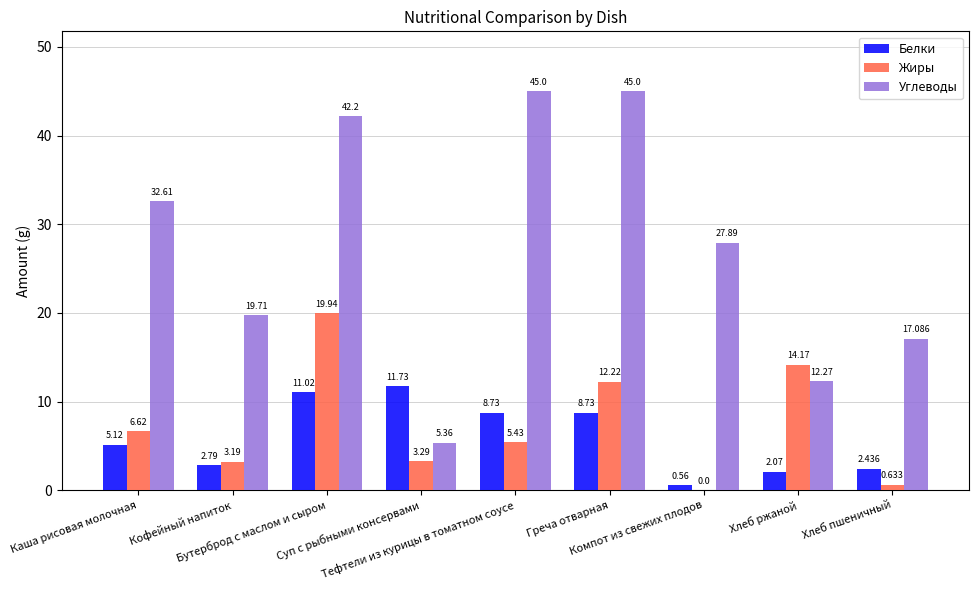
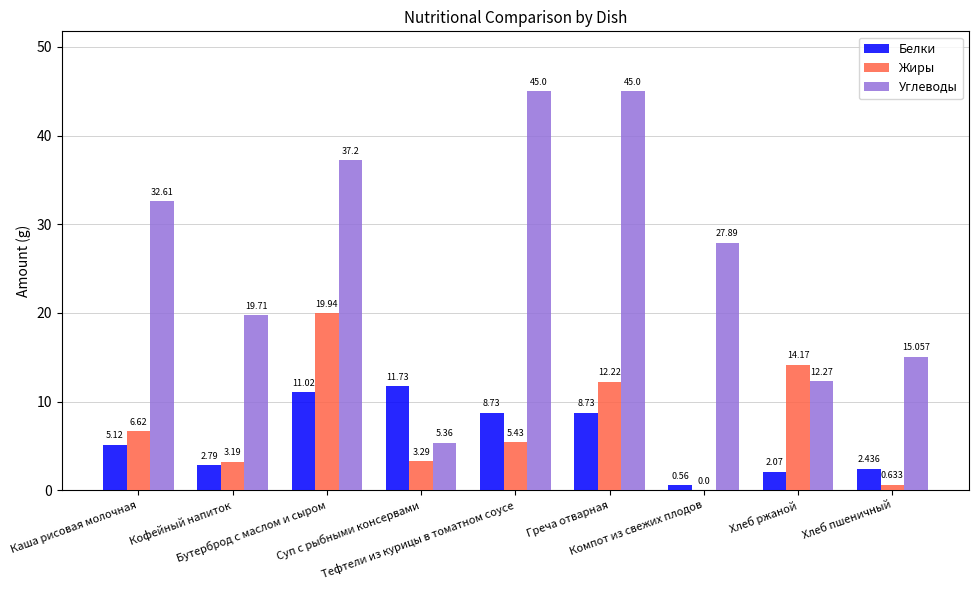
  {
    "Белки": {
      "Каша рисовая молочная": 5.12,
      "Кофейный напиток": 2.79,
      "Бутерброд с маслом и сыром": 11.02,
      "Суп с рыбными консервами": 11.73,
      "Тефтели из курицы в томатном соусе": 8.73,
      "Греча отварная": 8.73,
      "Компот из свежих плодов": 0.56,
      "Хлеб ржаной": 2.07,
      "Хлеб пшеничный": 2.436
    },
    "Жиры": {
      "Каша рисовая молочная": 6.62,
      "Кофейный напиток": 3.19,
      "Бутерброд с маслом и сыром": 19.94,
      "Суп с рыбными консервами": 3.29,
      "Тефтели из курицы в томатном соусе": 5.43,
      "Греча отварная": 12.22,
      "Компот из свежих плодов": 0.0,
      "Хлеб ржаной": 14.17,
      "Хлеб пшеничный": 0.633
    },
    "Углеводы": {
      "Каша рисовая молочная": 32.61,
      "Кофейный напиток": 19.71,
-     "Бутерброд с маслом и сыром": 42.2,
+     "Бутерброд с маслом и сыром": 37.2,
      "Суп с рыбными консервами": 5.36,
      "Тефтели из курицы в томатном соусе": 45.0,
      "Греча отварная": 45.0,
      "Компот из свежих плодов": 27.89,
      "Хлеб ржаной": 12.27,
-     "Хлеб пшеничный": 17.086
+     "Хлеб пшеничный": 15.057
    }
  }
